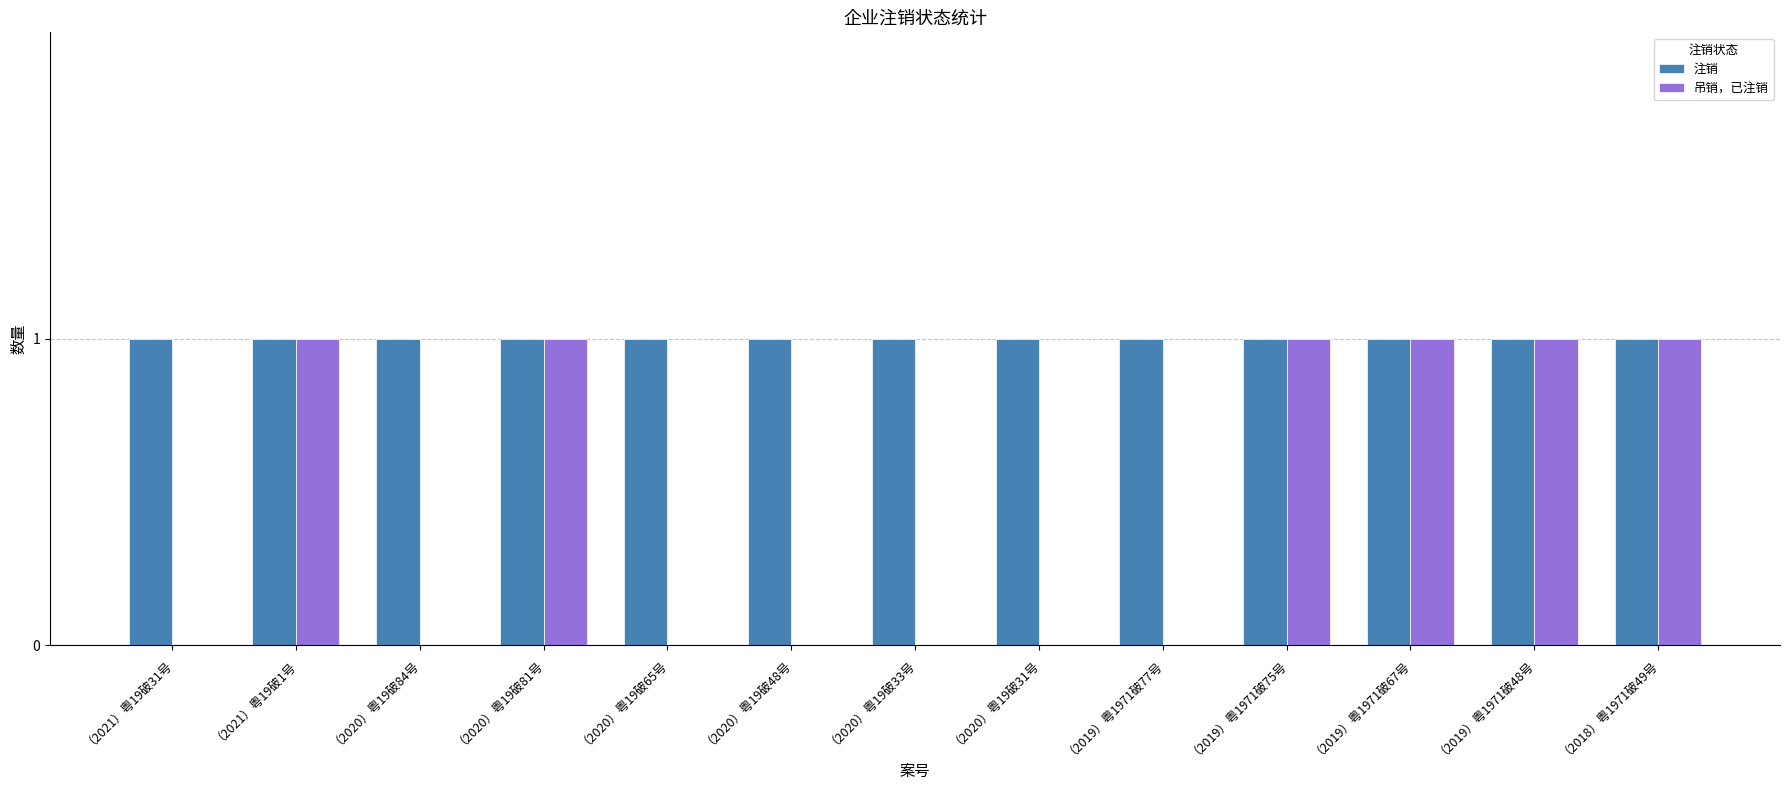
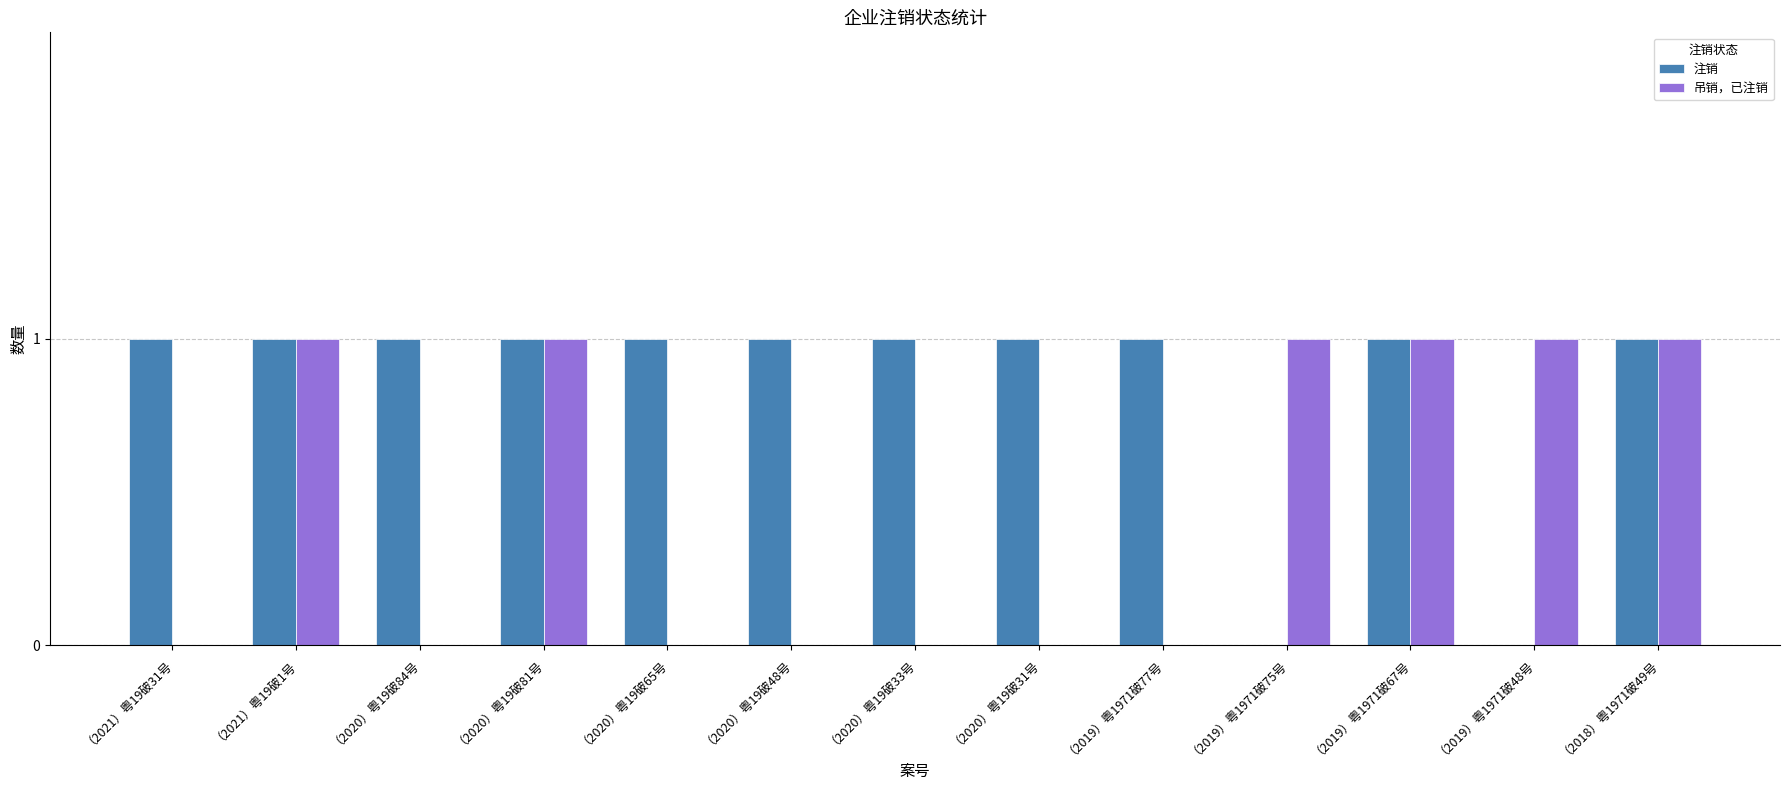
  {
    "注销": {
      "（2021）粤19破31号": 1,
      "（2021）粤19破1号": 1,
      "（2020）粤19破84号": 1,
      "（2020）粤19破81号": 1,
      "（2020）粤19破65号": 1,
      "（2020）粤19破48号": 1,
      "（2020）粤19破33号": 1,
      "（2020）粤19破31号": 1,
      "（2019）粤1971破77号": 1,
-     "（2019）粤1971破75号": 1,
+     "（2019）粤1971破75号": 0,
      "（2019）粤1971破67号": 1,
-     "（2019）粤1971破48号": 1,
+     "（2019）粤1971破48号": 0,
      "（2018）粤1971破49号": 1
    },
    "吊销，已注销": {
      "（2021）粤19破31号": 0,
      "（2021）粤19破1号": 1,
      "（2020）粤19破84号": 0,
      "（2020）粤19破81号": 1,
      "（2020）粤19破65号": 0,
      "（2020）粤19破48号": 0,
      "（2020）粤19破33号": 0,
      "（2020）粤19破31号": 0,
      "（2019）粤1971破77号": 0,
      "（2019）粤1971破75号": 1,
      "（2019）粤1971破67号": 1,
      "（2019）粤1971破48号": 1,
      "（2018）粤1971破49号": 1
    }
  }
